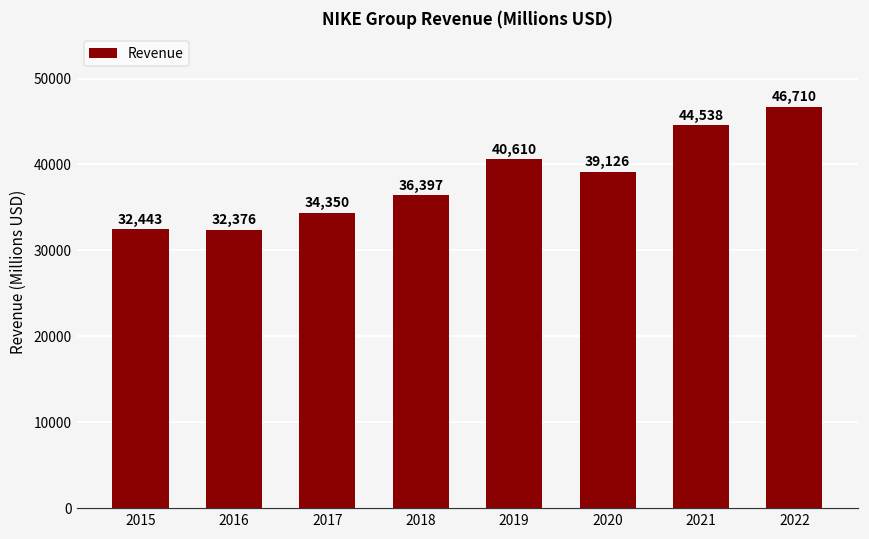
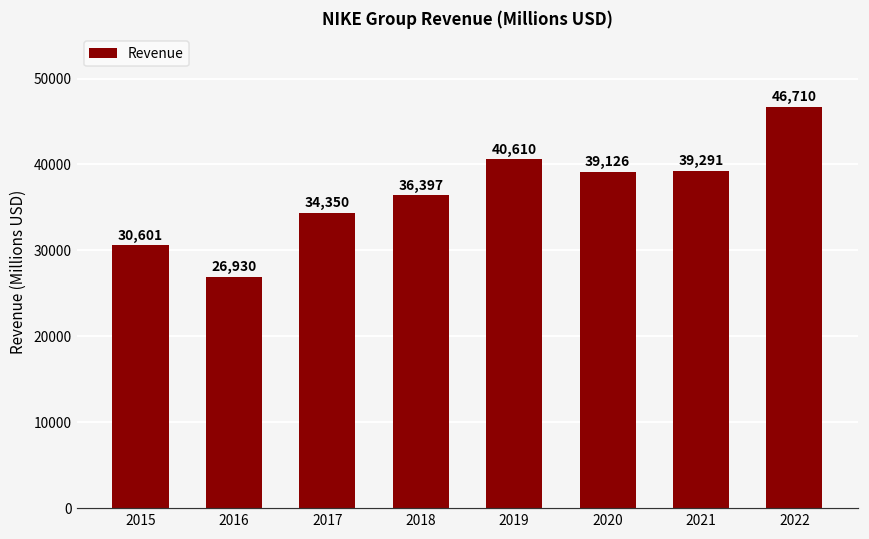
  {
-   "2015": "32,443",
-   "2016": "32,376",
+   "2015": "30,601",
+   "2016": "26,930",
    "2017": "34,350",
    "2018": "36,397",
    "2019": "40,610",
    "2020": "39,126",
-   "2021": "44,538",
+   "2021": "39,291",
    "2022": "46,710"
  }
